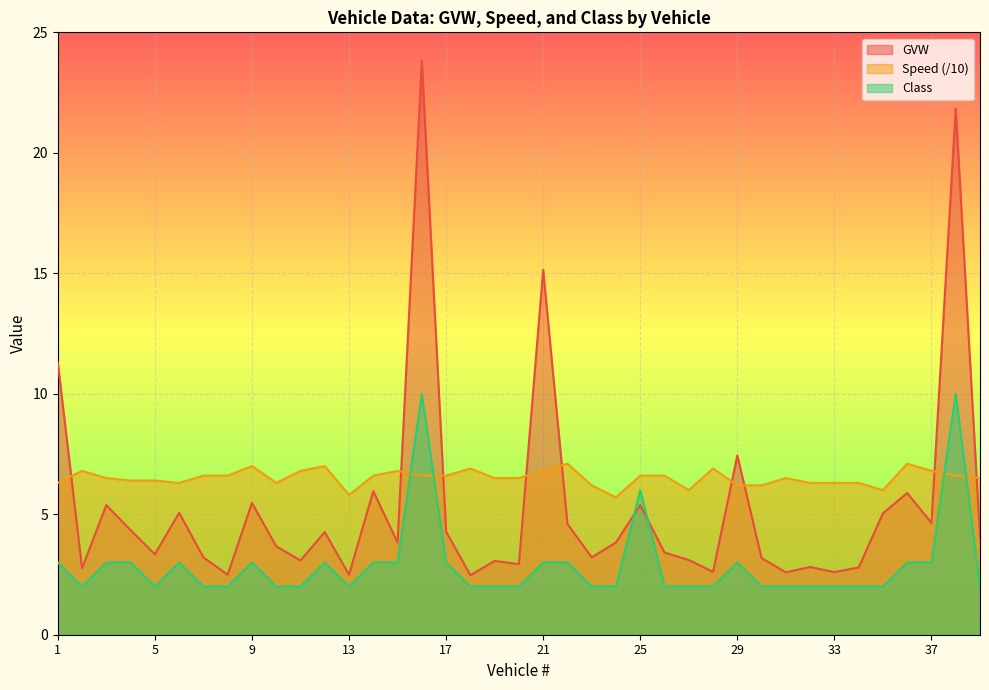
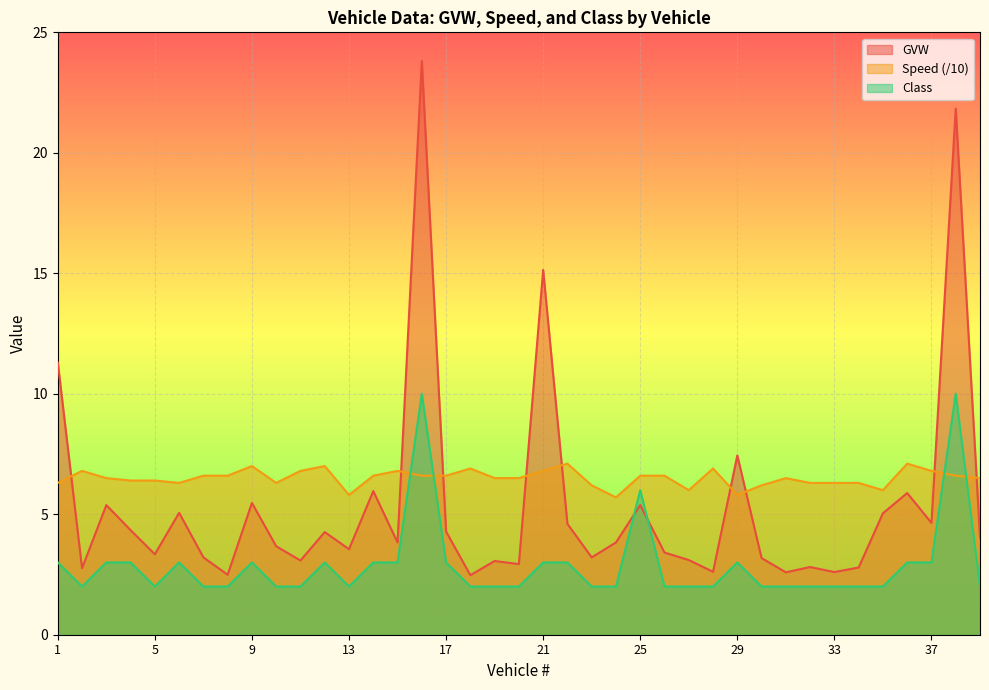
  {
    "GVW": {
      "1": 11.3,
      "5": 3.3,
      "9": 5.5,
-     "13": 2.5,
+     "13": 3.6,
      "17": 4.3,
      "21": 15.1,
      "25": 5.4,
      "29": 7.4,
      "33": 2.6,
      "37": 4.6
    },
    "Speed (/10)": {
      "1": 6.3,
      "5": 6.4,
      "9": 7.0,
      "13": 5.8,
      "17": 6.6,
      "21": 6.8,
      "25": 6.6,
-     "29": 6.2,
+     "29": 5.8,
      "33": 6.3,
      "37": 6.8
    },
    "Class": {
      "1": 3.0,
      "5": 2.0,
      "9": 3.0,
      "13": 2.0,
      "17": 3.0,
      "21": 3.0,
      "25": 6.0,
      "29": 3.0,
      "33": 2.0,
      "37": 3.0
    }
  }
